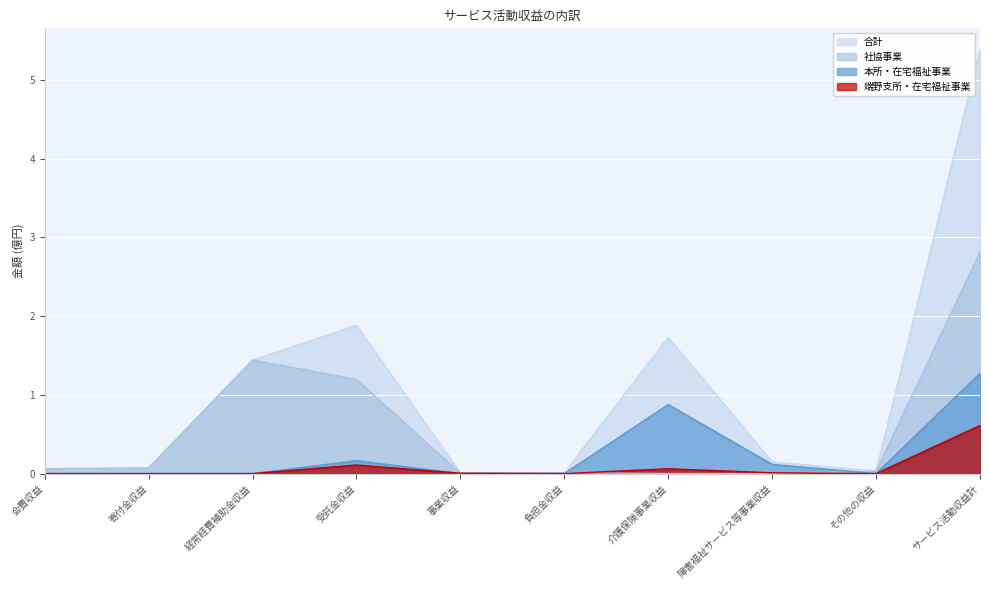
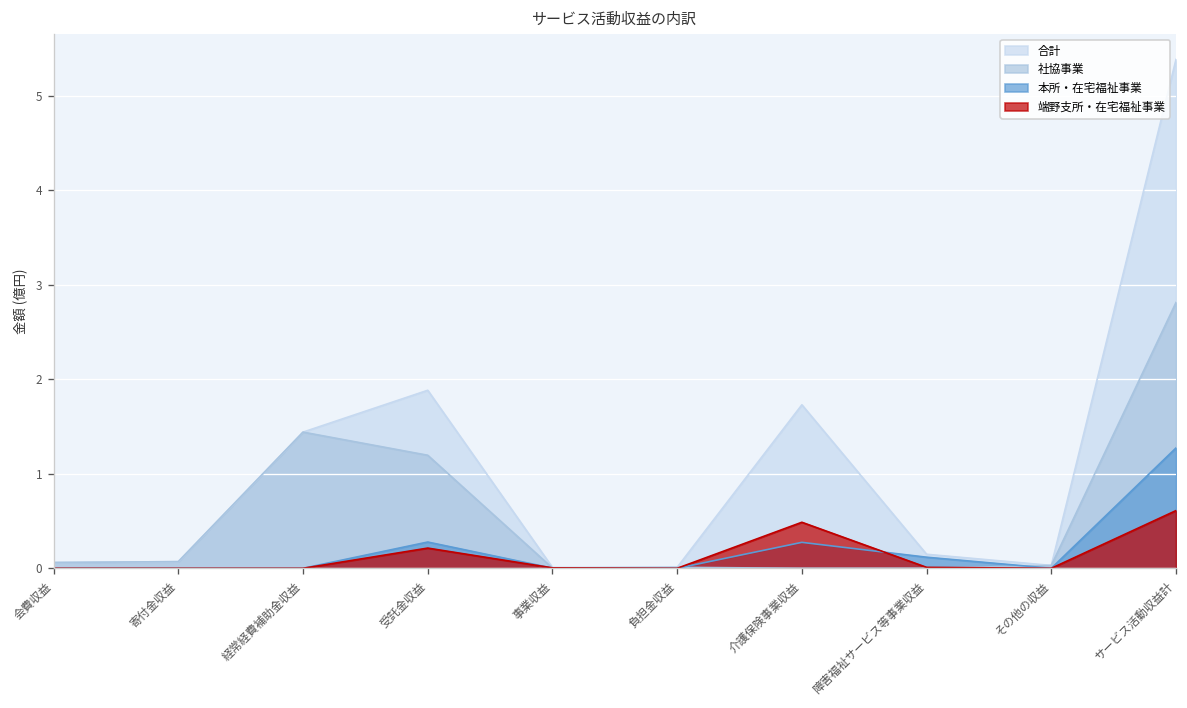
  {
    "本所・在宅福祉事業": {
-     "受託金収益": 0.2,
-     "介護保険事業収益": 0.9,
+     "受託金収益": 0.3,
+     "介護保険事業収益": 0.3,
      "サービス活動収益計": 1.3
    },
    "端野支所・在宅福祉事業": {
-     "受託金収益": 0.1,
-     "介護保険事業収益": 0.1,
+     "受託金収益": 0.2,
+     "介護保険事業収益": 0.5,
      "サービス活動収益計": 0.6
    }
  }
